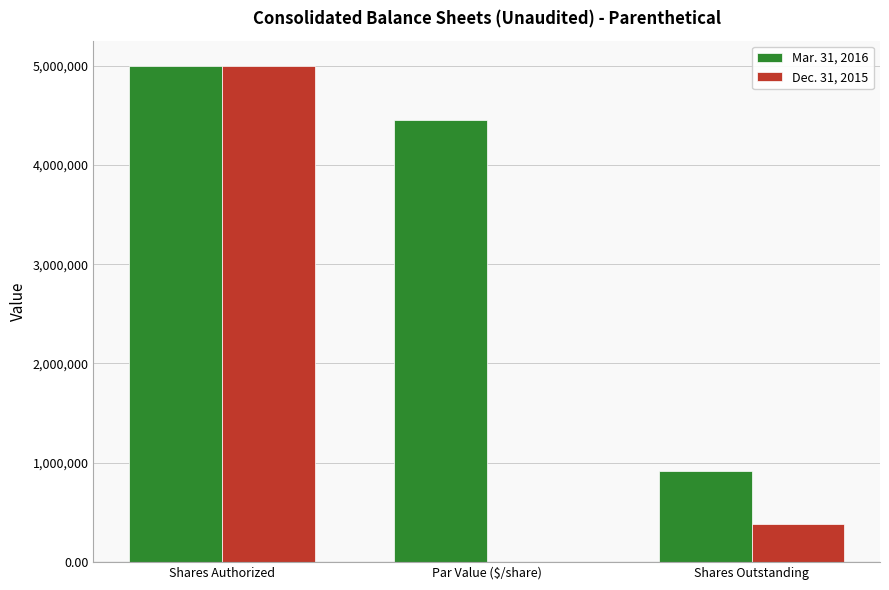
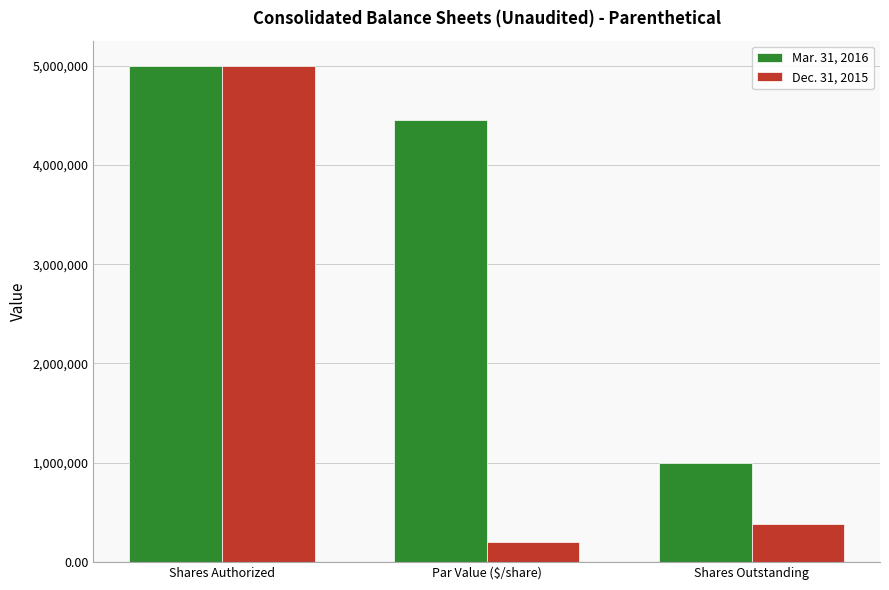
  {
    "Mar. 31, 2016": {
      "Shares Authorized": "5,000,000",
      "Par Value ($/share)": "4,400,000",
-     "Shares Outstanding": "900,000"
+     "Shares Outstanding": "1,000,000"
    },
    "Dec. 31, 2015": {
      "Shares Authorized": "5,000,000",
-     "Par Value ($/share)": "0",
+     "Par Value ($/share)": "200,000",
      "Shares Outstanding": "400,000"
    }
  }
